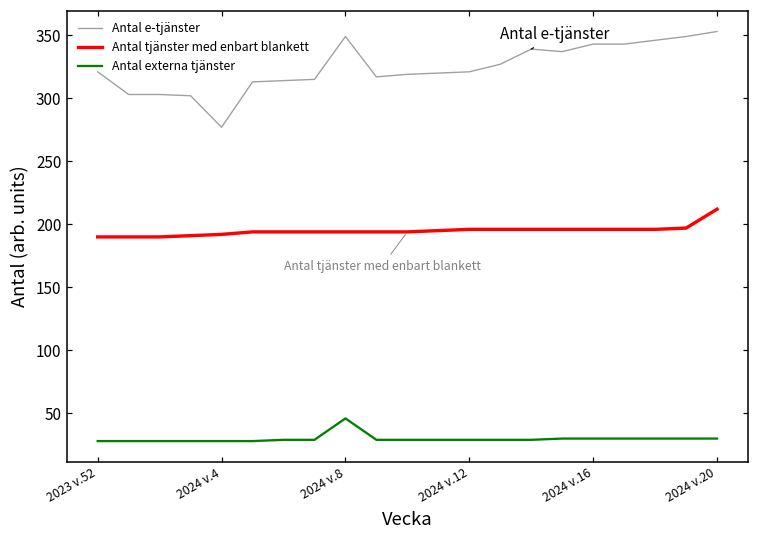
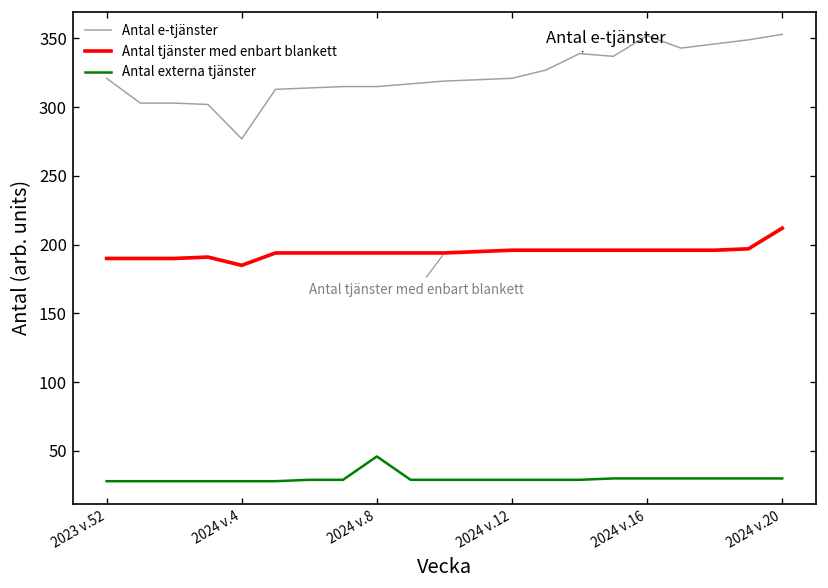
  {
    "Antal e-tjänster": {
      "2023 v.52": 321,
      "2024 v.4": 277,
-     "2024 v.8": 349,
+     "2024 v.8": 315,
      "2024 v.12": 321,
-     "2024 v.16": 343,
+     "2024 v.16": 352,
      "2024 v.20": 353
    },
    "Antal tjänster med enbart blankett": {
      "2023 v.52": 190,
-     "2024 v.4": 192,
+     "2024 v.4": 185,
      "2024 v.8": 194,
      "2024 v.12": 196,
      "2024 v.16": 196,
      "2024 v.20": 212
    },
    "Antal externa tjänster": {
      "2023 v.52": 28,
      "2024 v.4": 28,
      "2024 v.8": 46,
      "2024 v.12": 29,
      "2024 v.16": 30,
      "2024 v.20": 30
    }
  }
